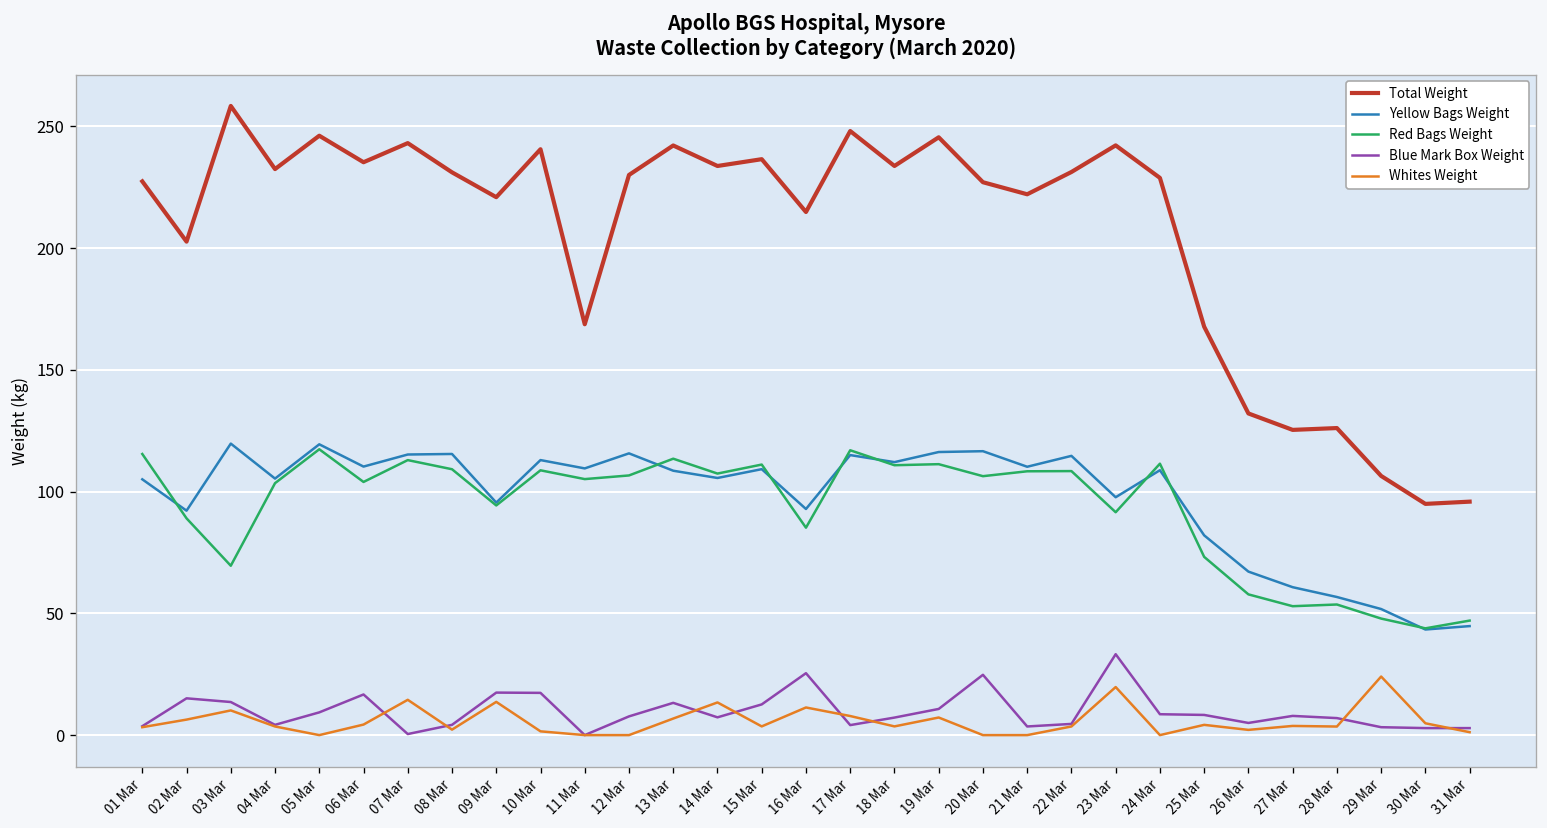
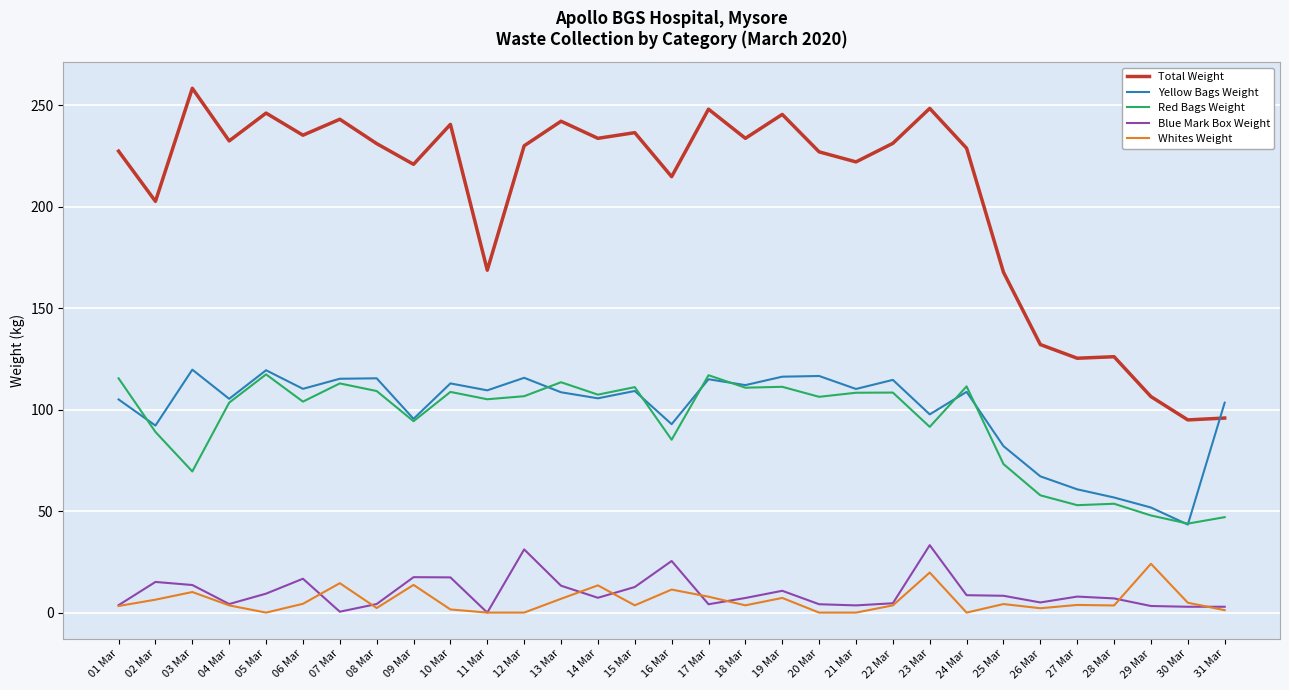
  {
    "Total Weight": {
      "01 Mar": 227,
      "02 Mar": 203,
      "03 Mar": 258,
      "04 Mar": 232,
      "05 Mar": 246,
      "06 Mar": 235,
      "07 Mar": 243,
      "08 Mar": 231,
      "09 Mar": 221,
      "10 Mar": 241,
      "11 Mar": 169,
      "12 Mar": 230,
      "13 Mar": 242,
      "14 Mar": 234,
      "15 Mar": 237,
      "16 Mar": 215,
      "17 Mar": 248,
      "18 Mar": 234,
      "19 Mar": 246,
      "20 Mar": 227,
      "21 Mar": 222,
      "22 Mar": 231,
-     "23 Mar": 242,
+     "23 Mar": 248,
      "24 Mar": 229,
      "25 Mar": 168,
      "26 Mar": 132,
      "27 Mar": 125,
      "28 Mar": 126,
      "29 Mar": 106,
      "30 Mar": 95,
      "31 Mar": 96
    },
    "Yellow Bags Weight": {
      "01 Mar": 105,
      "02 Mar": 92,
      "03 Mar": 120,
      "04 Mar": 105,
      "05 Mar": 119,
      "06 Mar": 110,
      "07 Mar": 115,
      "08 Mar": 115,
      "10 Mar": 113,
      "11 Mar": 110,
      "12 Mar": 116,
      "13 Mar": 109,
      "14 Mar": 106,
      "15 Mar": 109,
      "16 Mar": 93,
      "17 Mar": 115,
      "18 Mar": 112,
      "19 Mar": 116,
      "20 Mar": 117,
      "21 Mar": 110,
      "22 Mar": 115,
      "23 Mar": 98,
      "24 Mar": 109,
      "25 Mar": 82,
      "26 Mar": 67,
      "27 Mar": 61,
      "28 Mar": 57,
      "29 Mar": 52,
-     "31 Mar": 45
+     "31 Mar": 103
    },
    "Red Bags Weight": {
      "01 Mar": 115,
      "02 Mar": 89,
      "03 Mar": 70,
      "04 Mar": 103,
      "05 Mar": 117,
      "06 Mar": 104,
      "07 Mar": 113,
      "08 Mar": 109,
      "10 Mar": 109,
      "11 Mar": 105,
      "12 Mar": 107,
      "13 Mar": 114,
      "14 Mar": 107,
      "15 Mar": 111,
      "16 Mar": 85,
      "17 Mar": 117,
      "18 Mar": 111,
      "19 Mar": 111,
      "20 Mar": 106,
      "21 Mar": 108,
      "22 Mar": 108,
      "23 Mar": 92,
      "24 Mar": 111,
      "25 Mar": 73,
      "26 Mar": 58,
      "27 Mar": 53,
      "28 Mar": 54,
      "29 Mar": 48,
      "31 Mar": 47
    },
    "Blue Mark Box Weight": {
      "02 Mar": 15,
      "03 Mar": 14,
      "05 Mar": 9,
      "06 Mar": 17,
      "07 Mar": 0,
      "08 Mar": 4,
      "09 Mar": 17,
      "10 Mar": 17,
-     "12 Mar": 8,
+     "12 Mar": 31,
      "13 Mar": 13,
      "14 Mar": 7,
      "15 Mar": 13,
      "16 Mar": 25,
      "17 Mar": 4,
      "18 Mar": 7,
      "19 Mar": 11,
-     "20 Mar": 25,
+     "20 Mar": 4,
      "21 Mar": 4,
      "23 Mar": 33,
      "24 Mar": 9,
      "25 Mar": 8,
      "26 Mar": 5,
      "27 Mar": 8,
      "28 Mar": 7,
      "29 Mar": 3,
      "30 Mar": 3,
      "31 Mar": 3
    },
    "Whites Weight": {
      "02 Mar": 6,
      "03 Mar": 10,
      "05 Mar": 0,
      "06 Mar": 4,
      "07 Mar": 15,
      "08 Mar": 2,
      "09 Mar": 14,
      "10 Mar": 2,
      "12 Mar": 0,
      "13 Mar": 7,
      "14 Mar": 13,
      "15 Mar": 4,
      "16 Mar": 11,
      "17 Mar": 8,
      "18 Mar": 4,
      "19 Mar": 7,
      "20 Mar": 0,
      "21 Mar": 0,
      "23 Mar": 20,
      "24 Mar": 0,
      "25 Mar": 4,
      "26 Mar": 2,
      "27 Mar": 4,
      "28 Mar": 4,
      "29 Mar": 24,
      "30 Mar": 5,
      "31 Mar": 1
    }
  }
